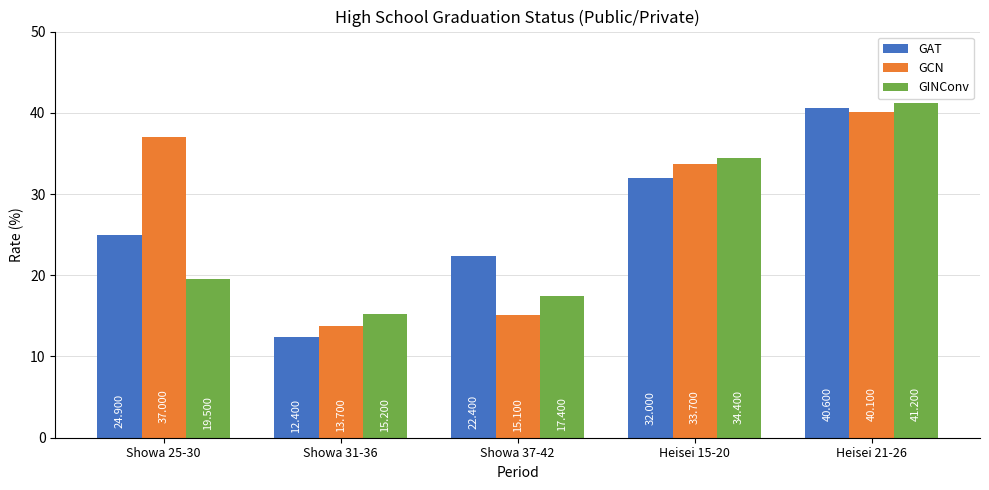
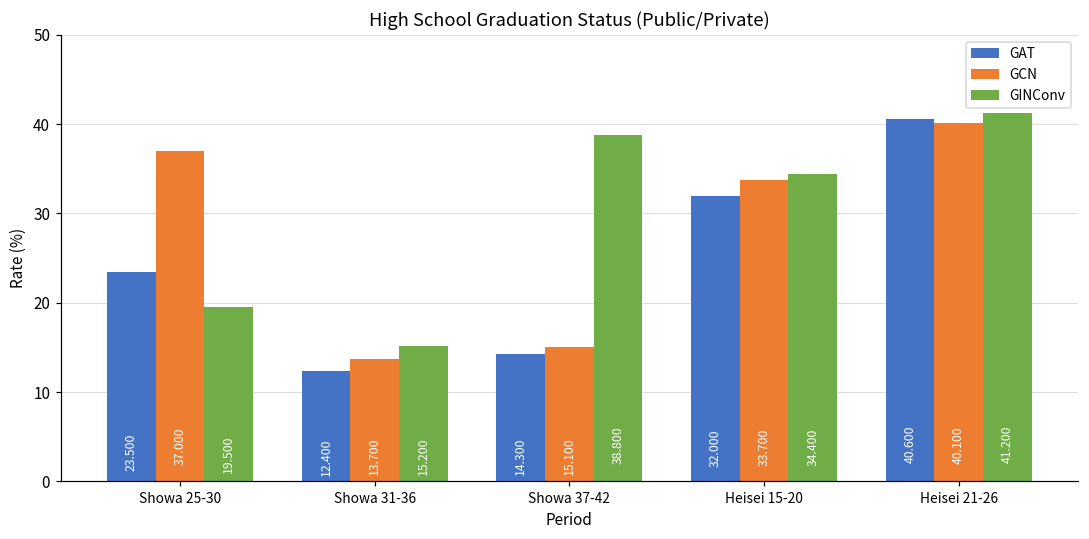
  {
    "GAT": {
-     "Showa 25-30": 24.900,
+     "Showa 25-30": 23.500,
      "Showa 31-36": 12.400,
-     "Showa 37-42": 22.400,
+     "Showa 37-42": 14.300,
      "Heisei 15-20": 32.000,
      "Heisei 21-26": 40.600
    },
    "GCN": {
      "Showa 25-30": 37.000,
      "Showa 31-36": 13.700,
      "Showa 37-42": 15.100,
      "Heisei 15-20": 33.700,
      "Heisei 21-26": 40.100
    },
    "GINConv": {
      "Showa 25-30": 19.500,
      "Showa 31-36": 15.200,
-     "Showa 37-42": 17.400,
+     "Showa 37-42": 38.800,
      "Heisei 15-20": 34.400,
      "Heisei 21-26": 41.200
    }
  }
